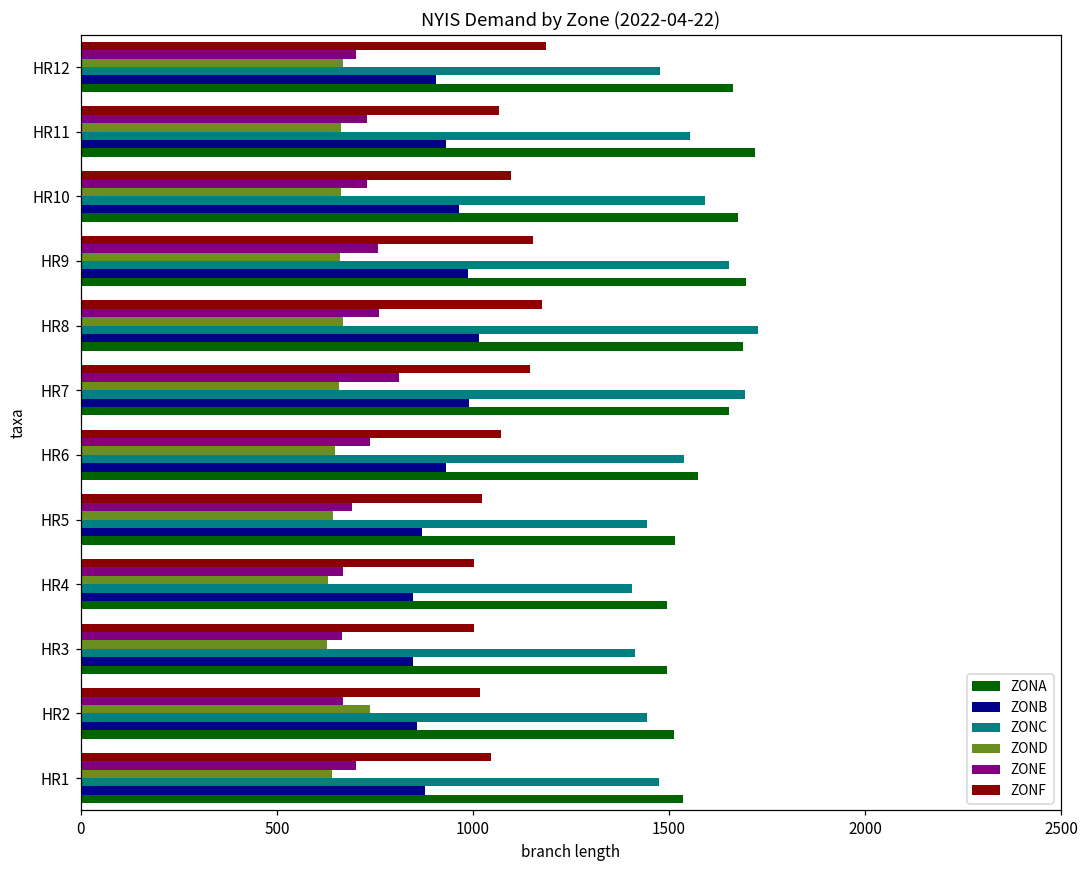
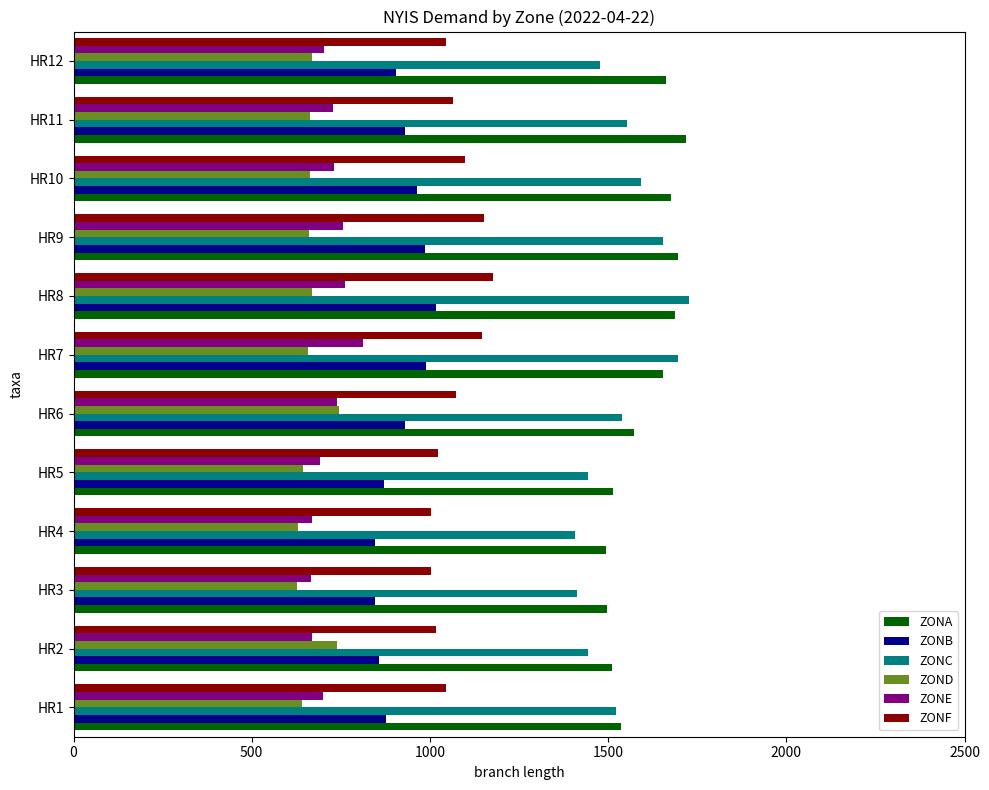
  {
    "ZONA": {
      "HR12": 1660,
      "HR11": 1720,
      "HR10": 1680,
      "HR9": 1700,
      "HR8": 1690,
      "HR7": 1650,
      "HR6": 1570,
      "HR5": 1520,
      "HR4": 1500,
      "HR3": 1500,
      "HR2": 1510,
      "HR1": 1540
    },
    "ZONB": {
      "HR12": 910,
      "HR11": 930,
      "HR10": 970,
      "HR9": 990,
      "HR8": 1020,
      "HR7": 990,
      "HR6": 930,
      "HR5": 870,
      "HR4": 850,
      "HR3": 850,
      "HR2": 860,
      "HR1": 880
    },
    "ZONC": {
      "HR12": 1480,
      "HR11": 1550,
      "HR10": 1590,
      "HR9": 1650,
      "HR8": 1730,
      "HR7": 1700,
      "HR6": 1540,
      "HR5": 1440,
      "HR4": 1410,
      "HR3": 1410,
      "HR2": 1440,
-     "HR1": 1470
+     "HR1": 1520
    },
    "ZOND": {
      "HR12": 670,
      "HR11": 660,
      "HR10": 660,
      "HR9": 660,
      "HR8": 670,
      "HR7": 660,
-     "HR6": 650,
+     "HR6": 750,
      "HR5": 640,
      "HR4": 630,
      "HR3": 630,
      "HR2": 740,
      "HR1": 640
    },
    "ZONE": {
      "HR12": 700,
      "HR11": 730,
      "HR10": 730,
      "HR9": 760,
      "HR8": 760,
      "HR7": 810,
      "HR6": 740,
      "HR5": 690,
      "HR4": 670,
      "HR3": 670,
      "HR2": 670,
      "HR1": 700
    },
    "ZONF": {
-     "HR12": 1190,
+     "HR12": 1050,
      "HR11": 1070,
      "HR10": 1100,
      "HR9": 1150,
      "HR8": 1180,
      "HR7": 1150,
      "HR6": 1070,
      "HR5": 1020,
      "HR4": 1000,
      "HR3": 1000,
      "HR2": 1020,
      "HR1": 1050
    }
  }
